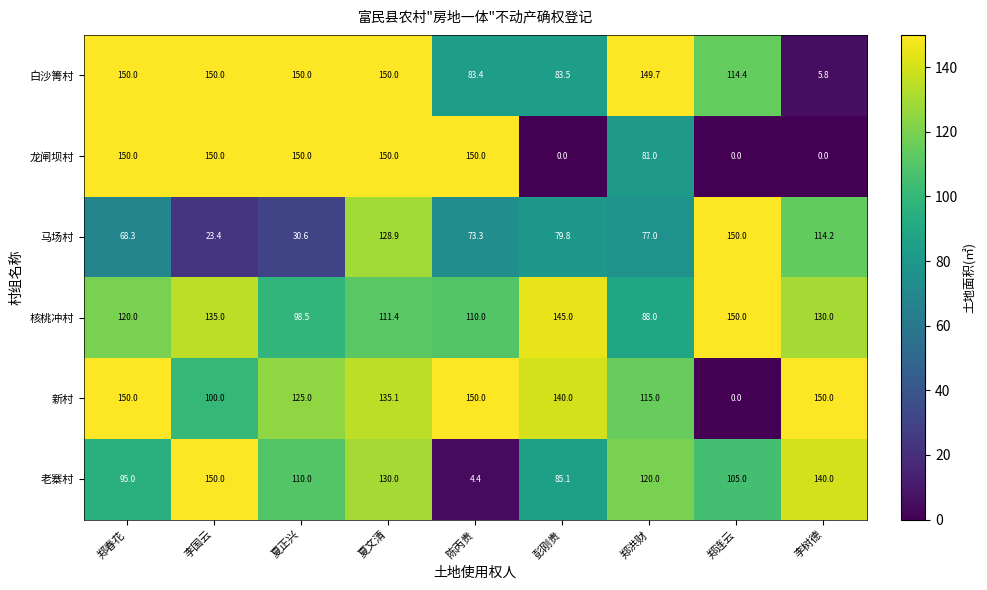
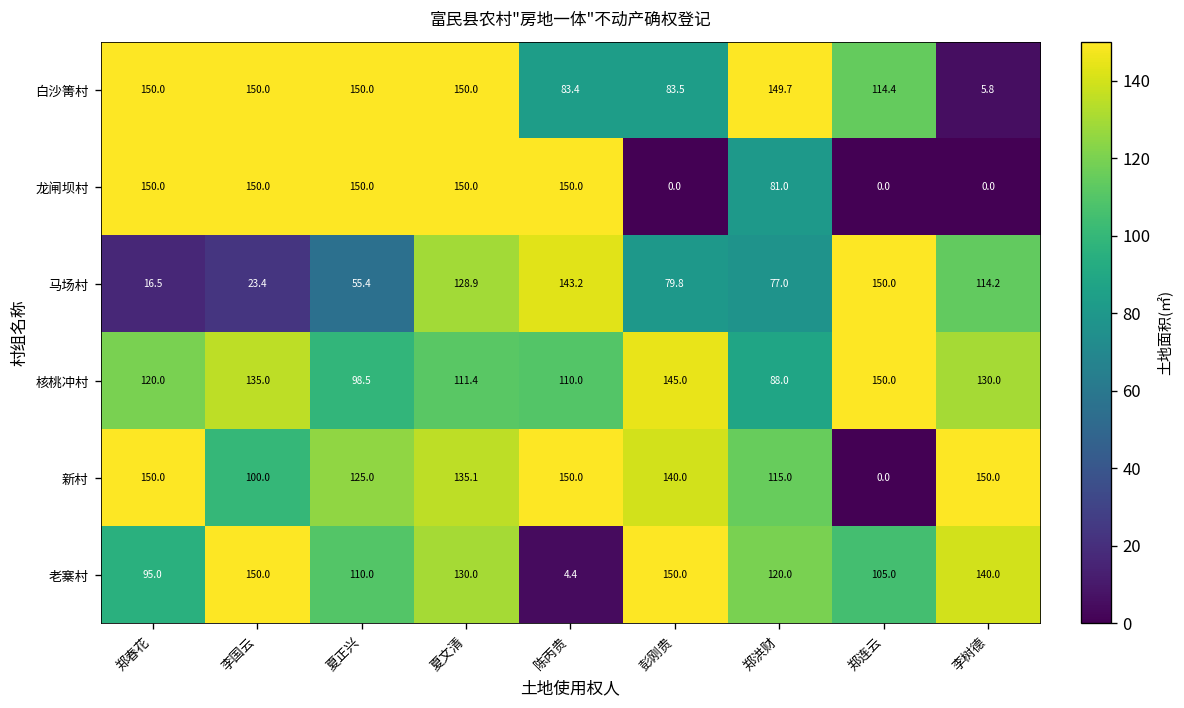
  {
    "白沙箐村": {
      "郑春花": 150.0,
      "李国云": 150.0,
      "夏正兴": 150.0,
      "夏文清": 150.0,
      "陈丙贵": 83.4,
      "彭刚贵": 83.5,
      "郑洪财": 149.7,
      "郑连云": 114.4,
      "李树德": 5.8
    },
    "龙闸坝村": {
      "郑春花": 150.0,
      "李国云": 150.0,
      "夏正兴": 150.0,
      "夏文清": 150.0,
      "陈丙贵": 150.0,
      "彭刚贵": 0.0,
      "郑洪财": 81.0,
      "郑连云": 0.0,
      "李树德": 0.0
    },
    "马场村": {
-     "郑春花": 68.3,
+     "郑春花": 16.5,
      "李国云": 23.4,
-     "夏正兴": 30.6,
+     "夏正兴": 55.4,
      "夏文清": 128.9,
-     "陈丙贵": 73.3,
+     "陈丙贵": 143.2,
      "彭刚贵": 79.8,
      "郑洪财": 77.0,
      "郑连云": 150.0,
      "李树德": 114.2
    },
    "核桃冲村": {
      "郑春花": 120.0,
      "李国云": 135.0,
      "夏正兴": 98.5,
      "夏文清": 111.4,
      "陈丙贵": 110.0,
      "彭刚贵": 145.0,
      "郑洪财": 88.0,
      "郑连云": 150.0,
      "李树德": 130.0
    },
    "新村": {
      "郑春花": 150.0,
      "李国云": 100.0,
      "夏正兴": 125.0,
      "夏文清": 135.1,
      "陈丙贵": 150.0,
      "彭刚贵": 140.0,
      "郑洪财": 115.0,
      "郑连云": 0.0,
      "李树德": 150.0
    },
    "老寨村": {
      "郑春花": 95.0,
      "李国云": 150.0,
      "夏正兴": 110.0,
      "夏文清": 130.0,
      "陈丙贵": 4.4,
-     "彭刚贵": 85.1,
+     "彭刚贵": 150.0,
      "郑洪财": 120.0,
      "郑连云": 105.0,
      "李树德": 140.0
    }
  }
